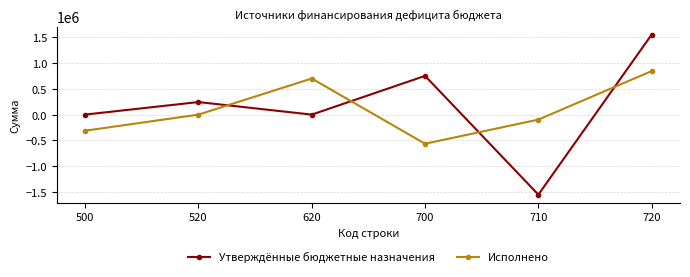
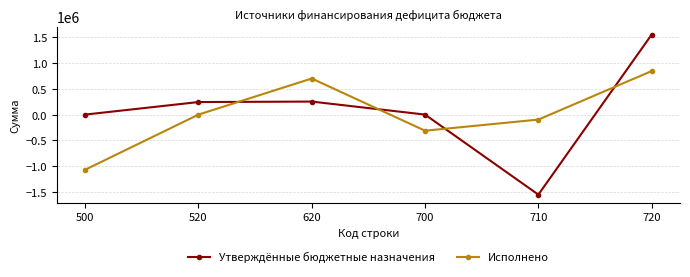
  {
    "Утверждённые бюджетные назначения": {
      "500": 0,
      "520": 200000,
-     "620": 0,
-     "700": 800000,
+     "620": 300000,
+     "700": 0,
      "710": -1600000,
      "720": 1600000
    },
    "Исполнено": {
-     "500": -300000,
+     "500": -1100000,
      "520": 0,
      "620": 700000,
-     "700": -600000,
+     "700": -300000,
      "710": -100000,
      "720": 800000
    }
  }
